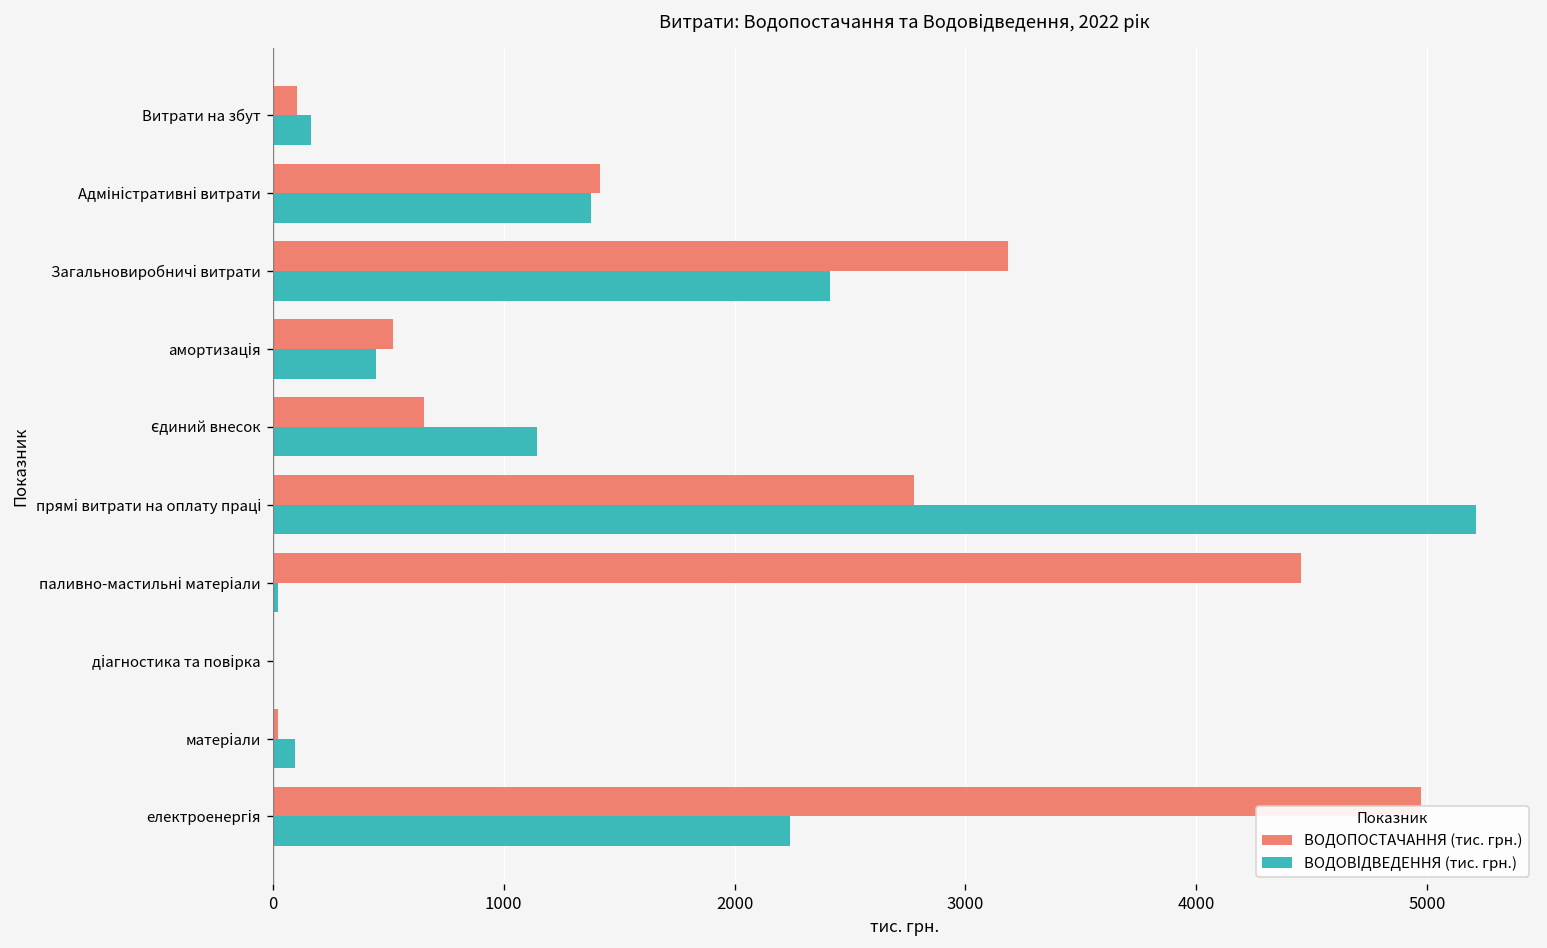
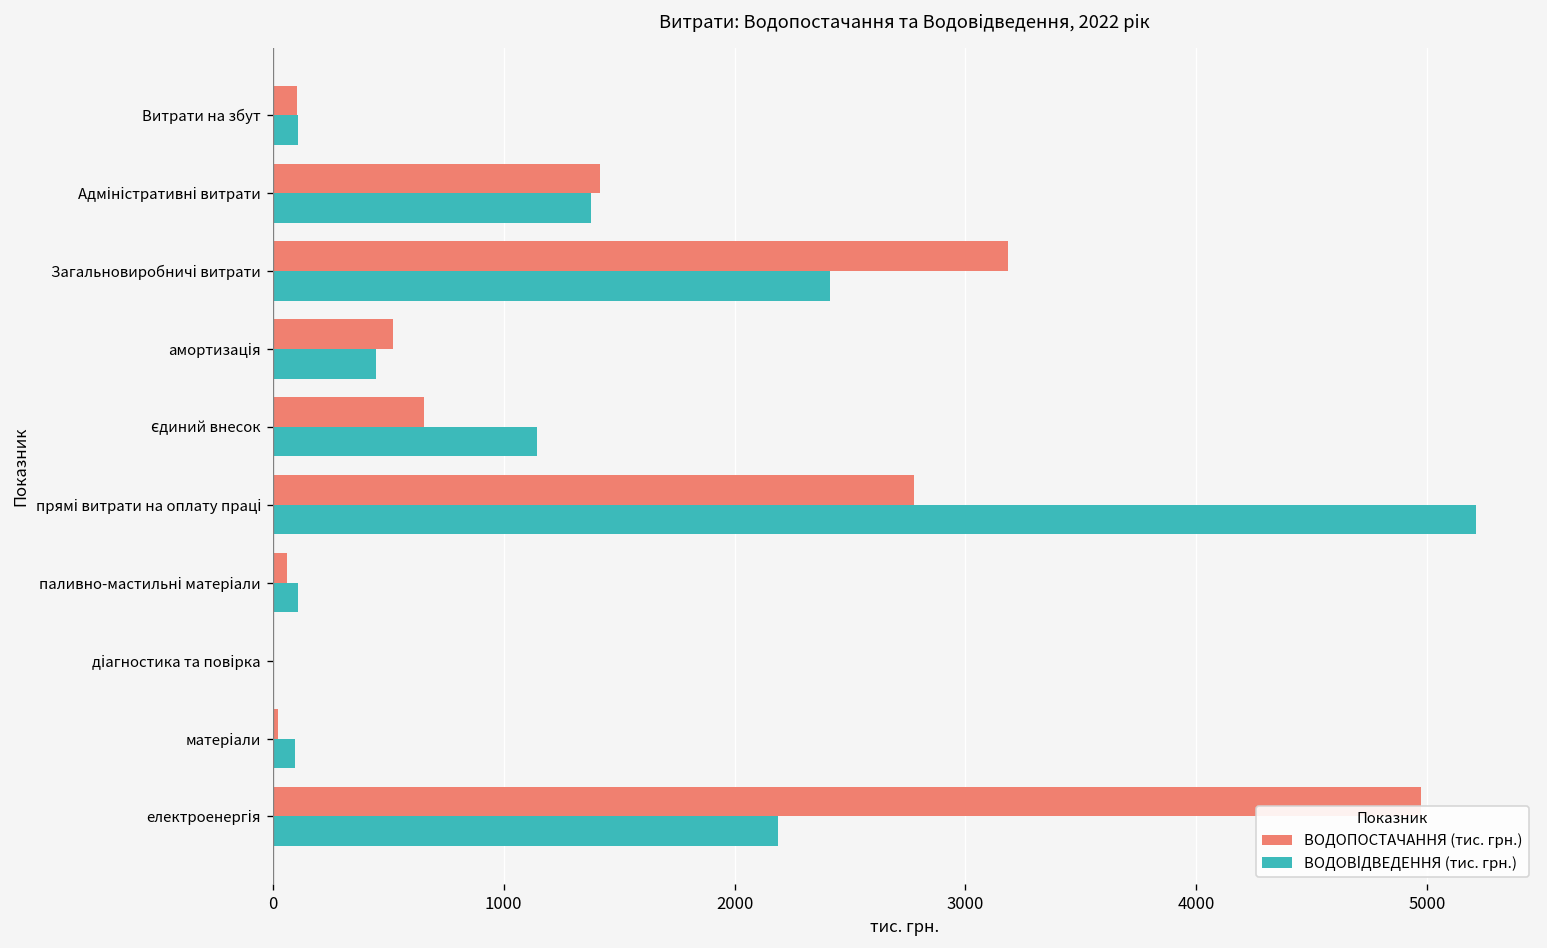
  {
    "ВОДОПОСТАЧАННЯ (тис. грн.)": {
      "Витрати на збут": 110,
      "Адміністративні витрати": 1420,
      "Загальновиробничі витрати": 3180,
      "амортизація": 520,
      "єдиний внесок": 660,
      "прямі витрати на оплату праці": 2780,
-     "паливно-мастильні матеріали": 4450,
+     "паливно-мастильні матеріали": 60,
      "матеріали": 20,
      "електроенергія": 4970
    },
    "ВОДОВІДВЕДЕННЯ (тис. грн.)": {
-     "Витрати на збут": 170,
+     "Витрати на збут": 110,
      "Адміністративні витрати": 1380,
      "Загальновиробничі витрати": 2410,
      "амортизація": 450,
      "єдиний внесок": 1150,
      "прямі витрати на оплату праці": 5210,
-     "паливно-мастильні матеріали": 20,
+     "паливно-мастильні матеріали": 110,
      "матеріали": 100,
-     "електроенергія": 2240
+     "електроенергія": 2190
    }
  }
